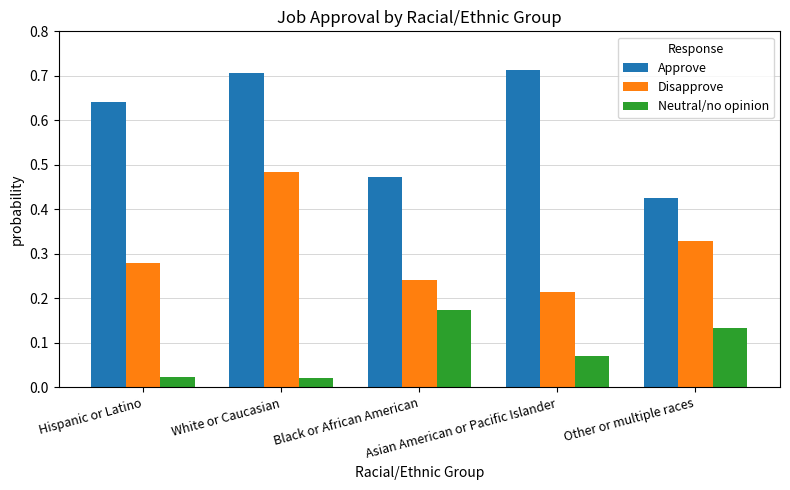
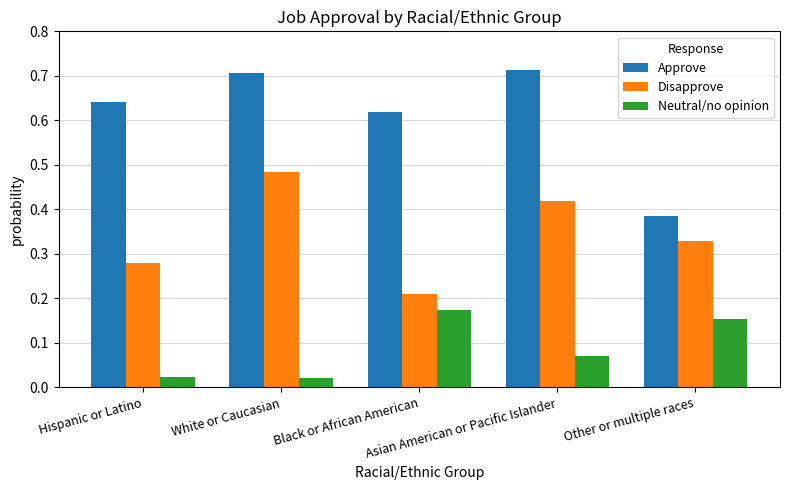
  {
    "Approve": {
      "Hispanic or Latino": 0.64,
      "White or Caucasian": 0.71,
-     "Black or African American": 0.47,
+     "Black or African American": 0.62,
      "Asian American or Pacific Islander": 0.71,
-     "Other or multiple races": 0.43
+     "Other or multiple races": 0.39
    },
    "Disapprove": {
      "Hispanic or Latino": 0.28,
      "White or Caucasian": 0.49,
-     "Black or African American": 0.24,
-     "Asian American or Pacific Islander": 0.21,
+     "Black or African American": 0.21,
+     "Asian American or Pacific Islander": 0.42,
      "Other or multiple races": 0.33
    },
    "Neutral/no opinion": {
      "Hispanic or Latino": 0.02,
      "White or Caucasian": 0.02,
      "Black or African American": 0.17,
      "Asian American or Pacific Islander": 0.07,
-     "Other or multiple races": 0.13
+     "Other or multiple races": 0.15
    }
  }
